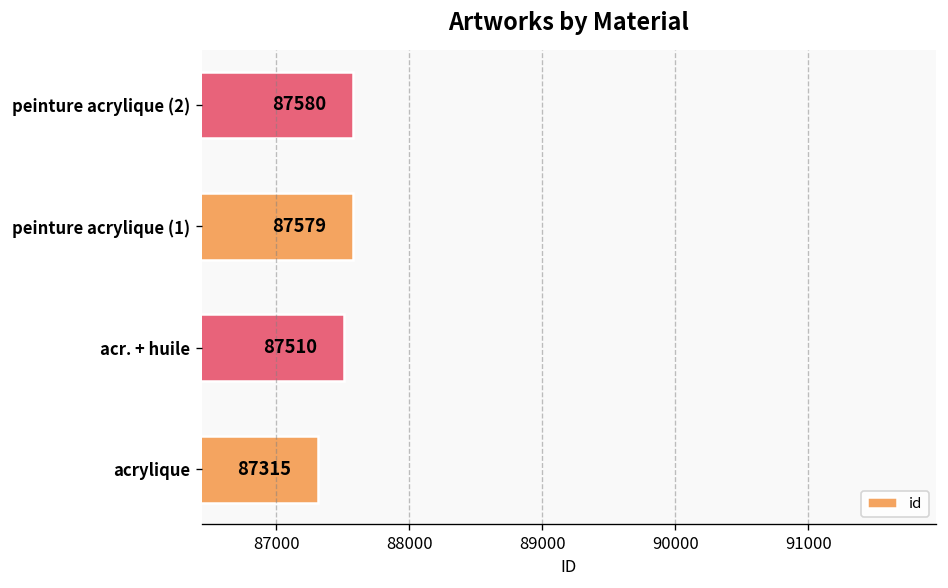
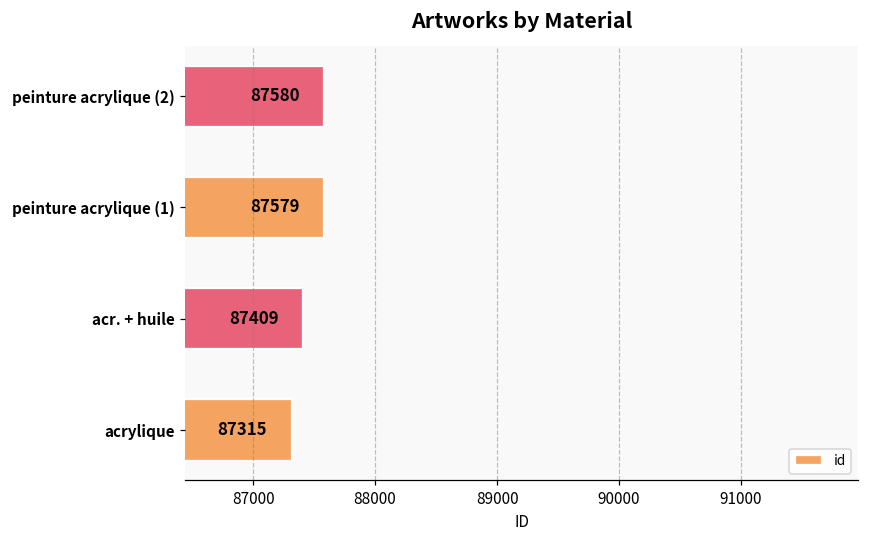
  {
    "peinture acrylique (2)": 87580,
    "peinture acrylique (1)": 87579,
-   "acr. + huile": 87510,
+   "acr. + huile": 87409,
    "acrylique": 87315
  }
